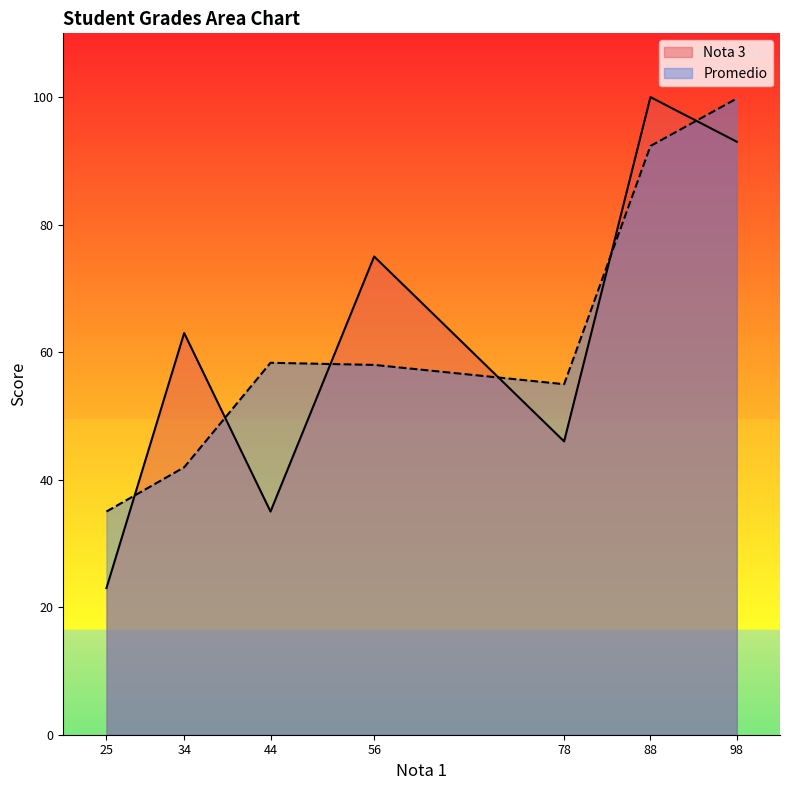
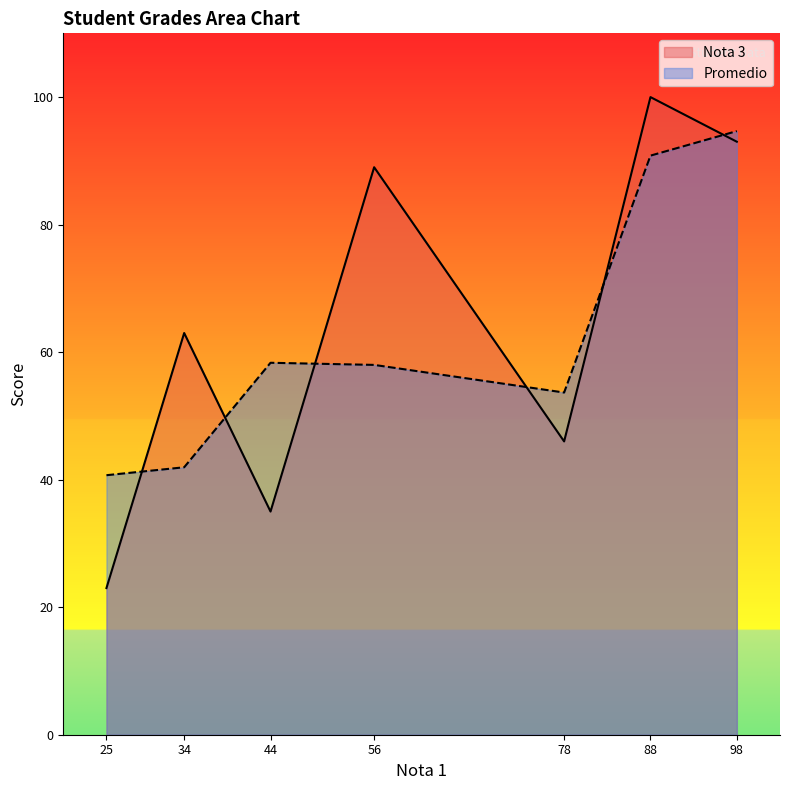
  {
    "Nota 3": {
      "25": 23,
      "34": 63,
      "44": 35,
-     "56": 75,
+     "56": 89,
      "78": 46,
      "88": 100,
      "98": 93
    },
    "Promedio": {
-     "25": 35,
+     "25": 41,
      "34": 42,
      "44": 58,
      "56": 58,
-     "78": 55,
-     "88": 92,
-     "98": 100
+     "78": 54,
+     "88": 91,
+     "98": 95
    }
  }
